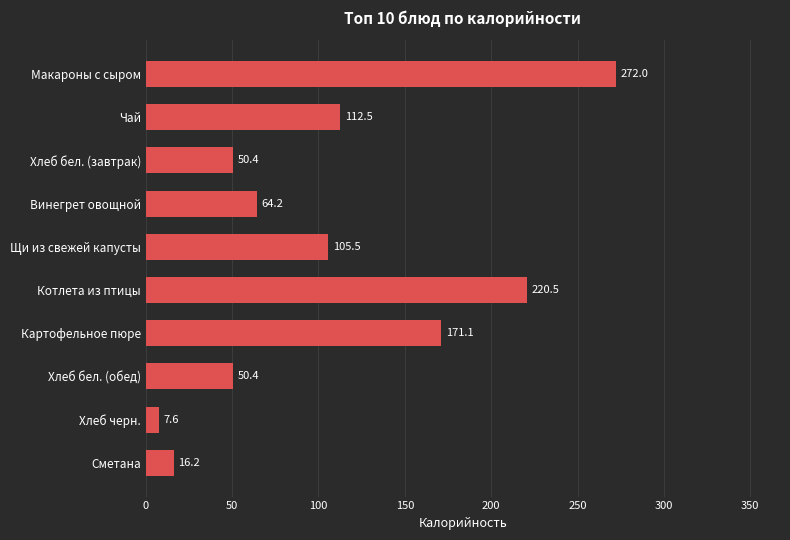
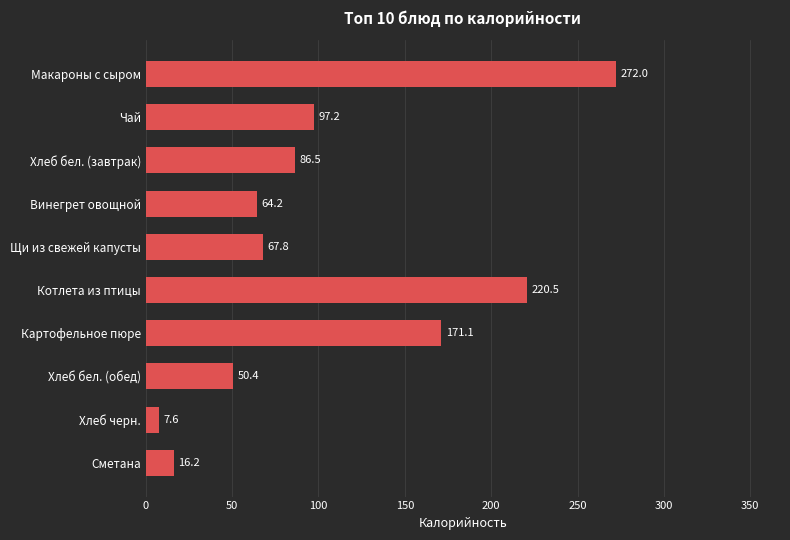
  {
    "Макароны с сыром": 272.0,
-   "Чай": 112.5,
-   "Хлеб бел. (завтрак)": 50.4,
+   "Чай": 97.2,
+   "Хлеб бел. (завтрак)": 86.5,
    "Винегрет овощной": 64.2,
-   "Щи из свежей капусты": 105.5,
+   "Щи из свежей капусты": 67.8,
    "Котлета из птицы": 220.5,
    "Картофельное пюре": 171.1,
    "Хлеб бел. (обед)": 50.4,
    "Хлеб черн.": 7.6,
    "Сметана": 16.2
  }
